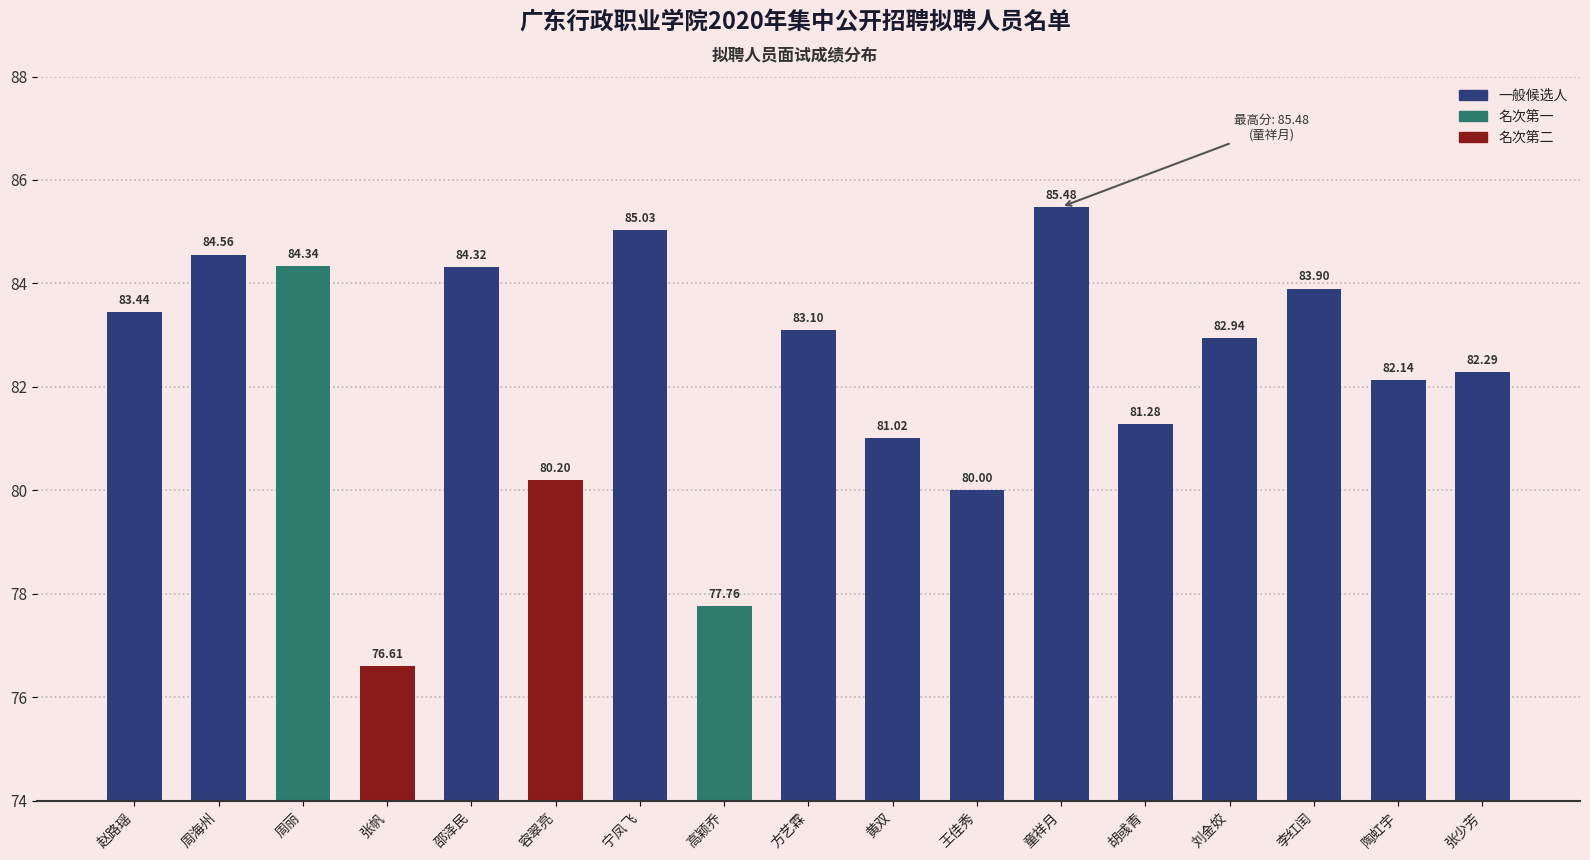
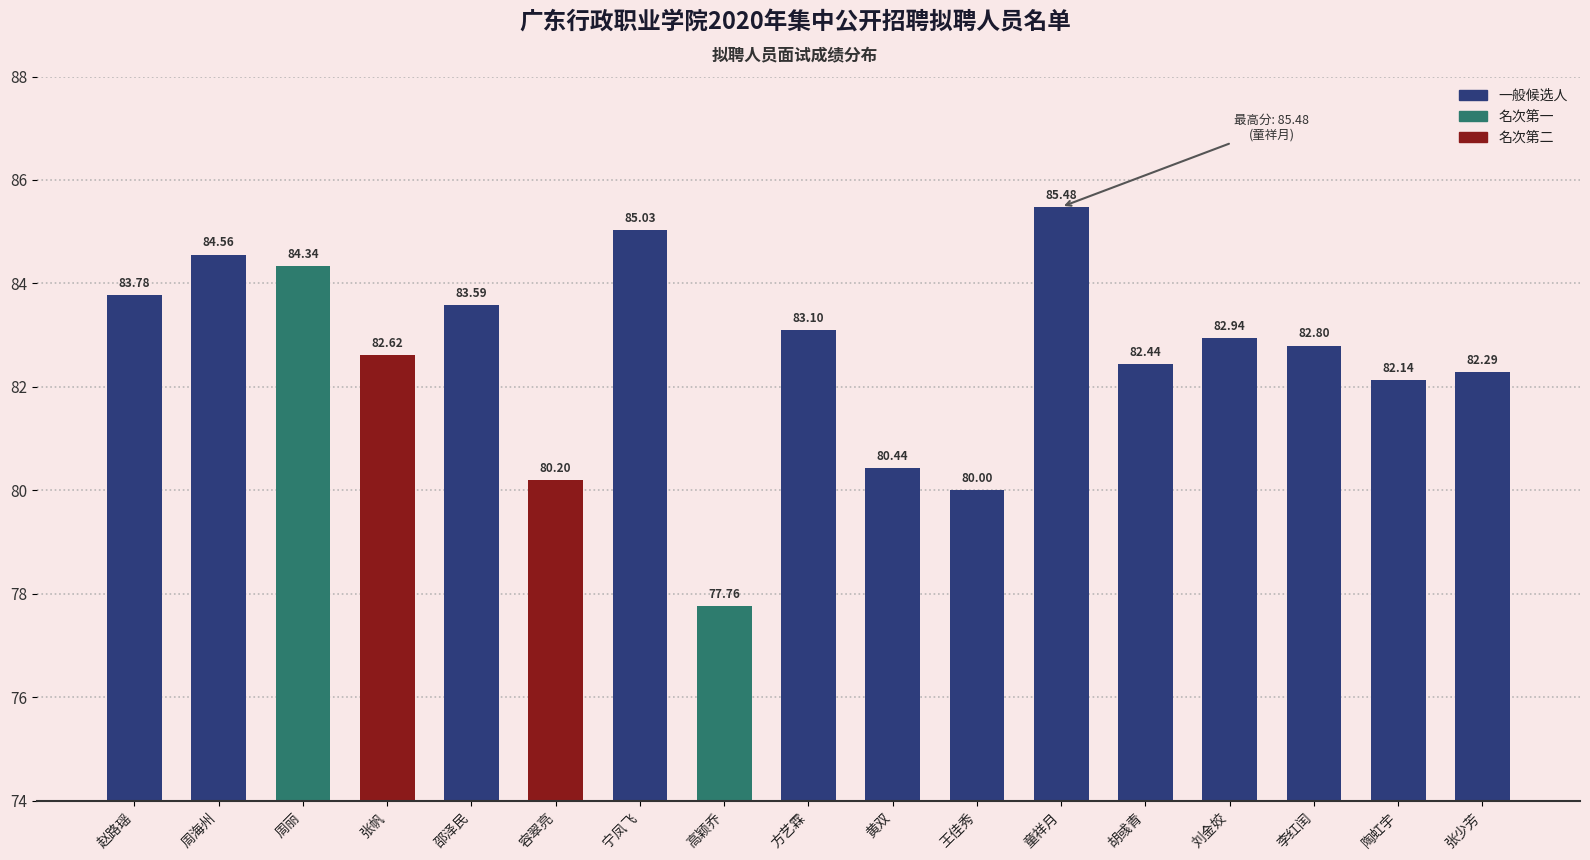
  {
-   "赵路瑶": 83.44,
+   "赵路瑶": 83.78,
    "周海州": 84.56,
    "周丽": 84.34,
-   "张帆": 76.61,
-   "邵泽民": 84.32,
+   "张帆": 82.62,
+   "邵泽民": 83.59,
    "容翠亮": 80.20,
    "宁凤飞": 85.03,
    "高颖乔": 77.76,
    "方艺霖": 83.10,
-   "黄双": 81.02,
+   "黄双": 80.44,
    "王佳秀": 80.00,
    "童祥月": 85.48,
-   "胡彧青": 81.28,
+   "胡彧青": 82.44,
    "刘金姣": 82.94,
-   "李红闰": 83.90,
+   "李红闰": 82.80,
    "陶虹宇": 82.14,
    "张少芳": 82.29
  }
